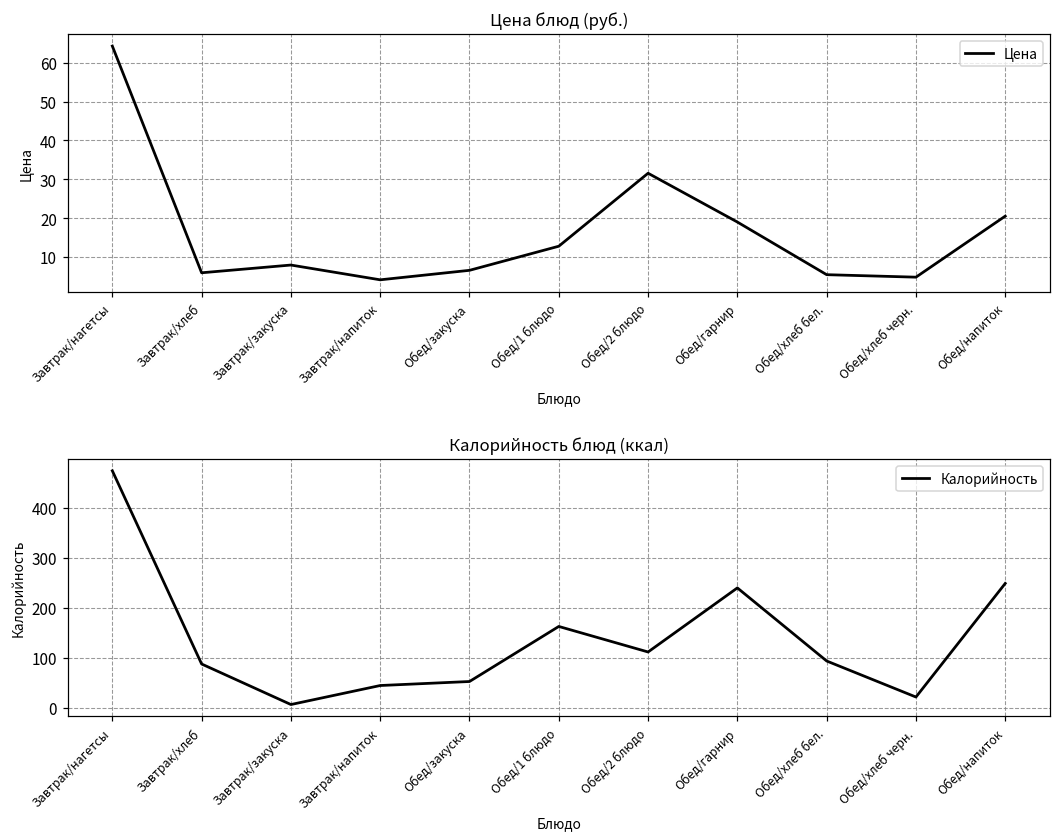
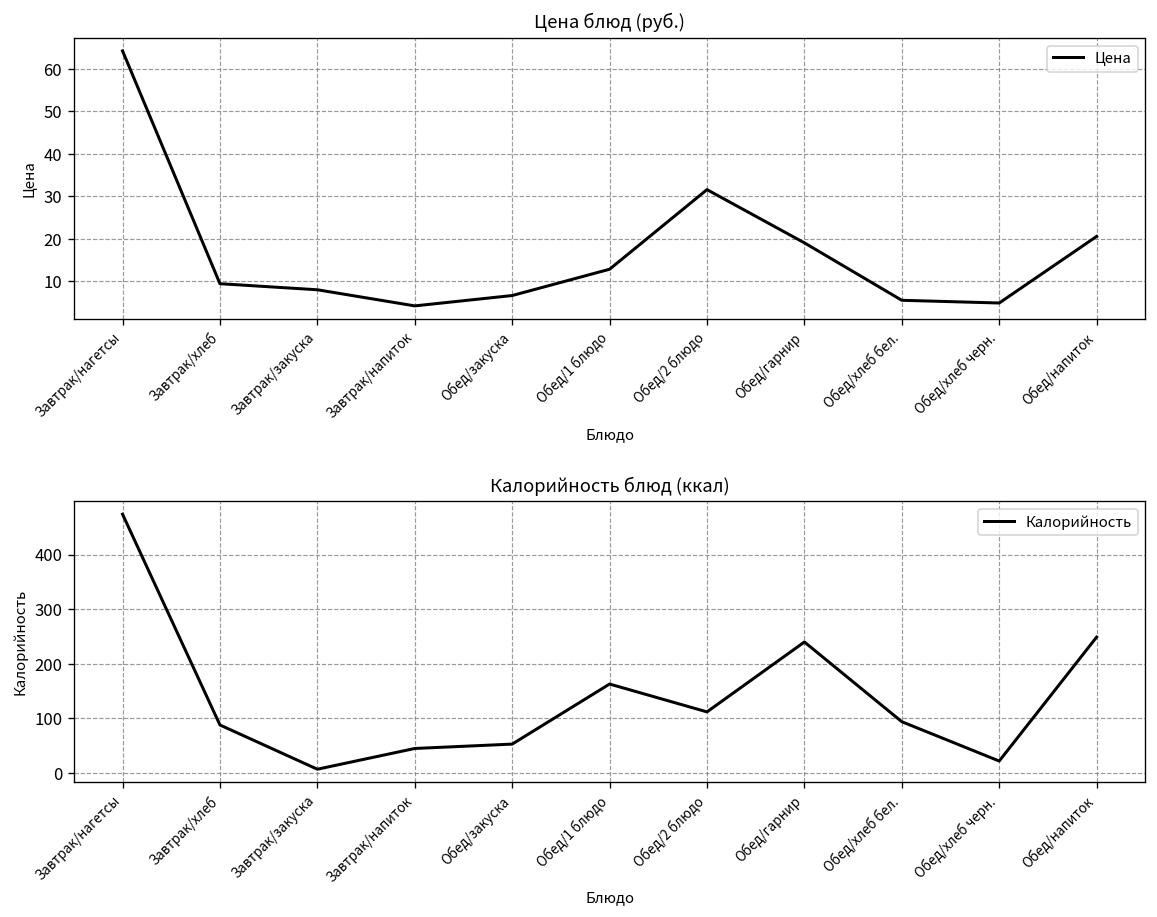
  {
    "Цена блюд (руб.)": {
      "Завтрак/нагетсы": 64,
-     "Завтрак/хлеб": 6,
+     "Завтрак/хлеб": 9,
      "Завтрак/закуска": 8,
      "Завтрак/напиток": 4,
      "Обед/закуска": 7,
      "Обед/1 блюдо": 13,
      "Обед/2 блюдо": 32,
      "Обед/гарнир": 19,
      "Обед/хлеб бел.": 5,
      "Обед/хлеб черн.": 5,
      "Обед/напиток": 21
    },
    "Калорийность блюд (ккал)": {
      "Завтрак/нагетсы": 470,
      "Завтрак/хлеб": 90,
      "Завтрак/закуска": 10,
      "Завтрак/напиток": 50,
      "Обед/закуска": 50,
      "Обед/1 блюдо": 160,
      "Обед/2 блюдо": 110,
      "Обед/гарнир": 240,
      "Обед/хлеб бел.": 90,
      "Обед/хлеб черн.": 20,
      "Обед/напиток": 250
    }
  }
